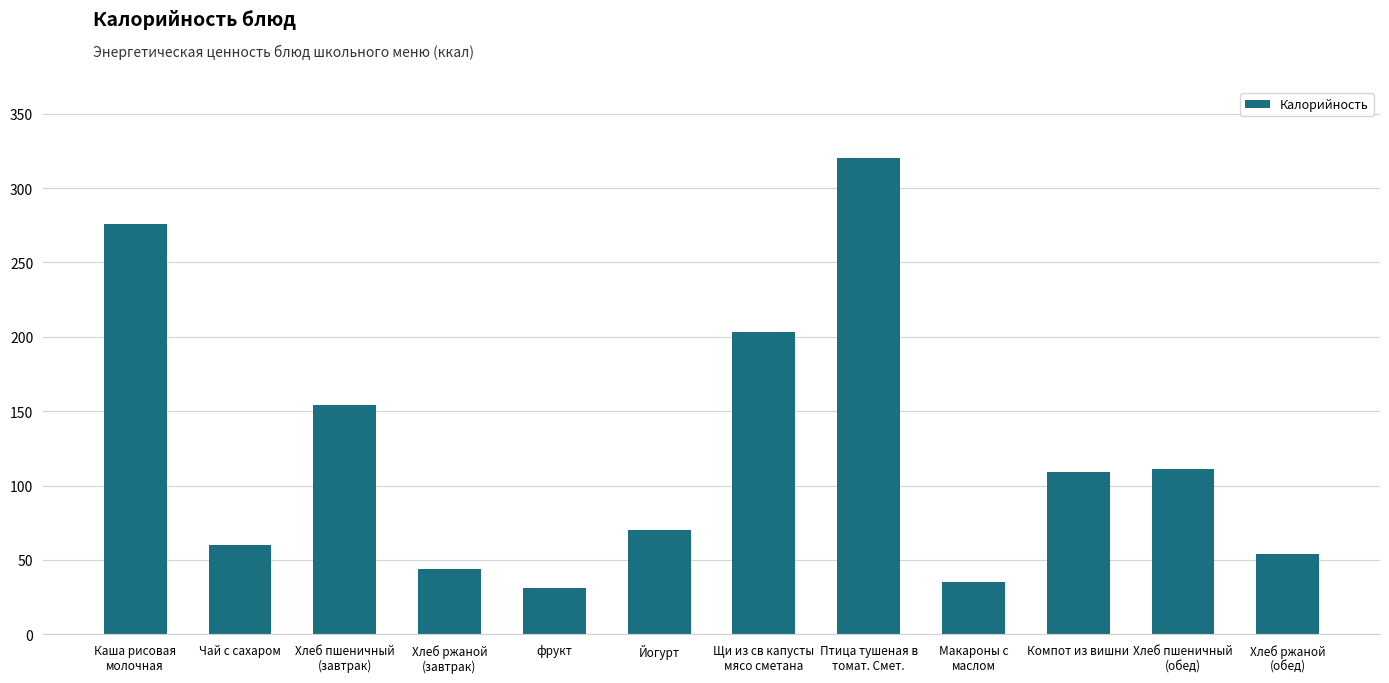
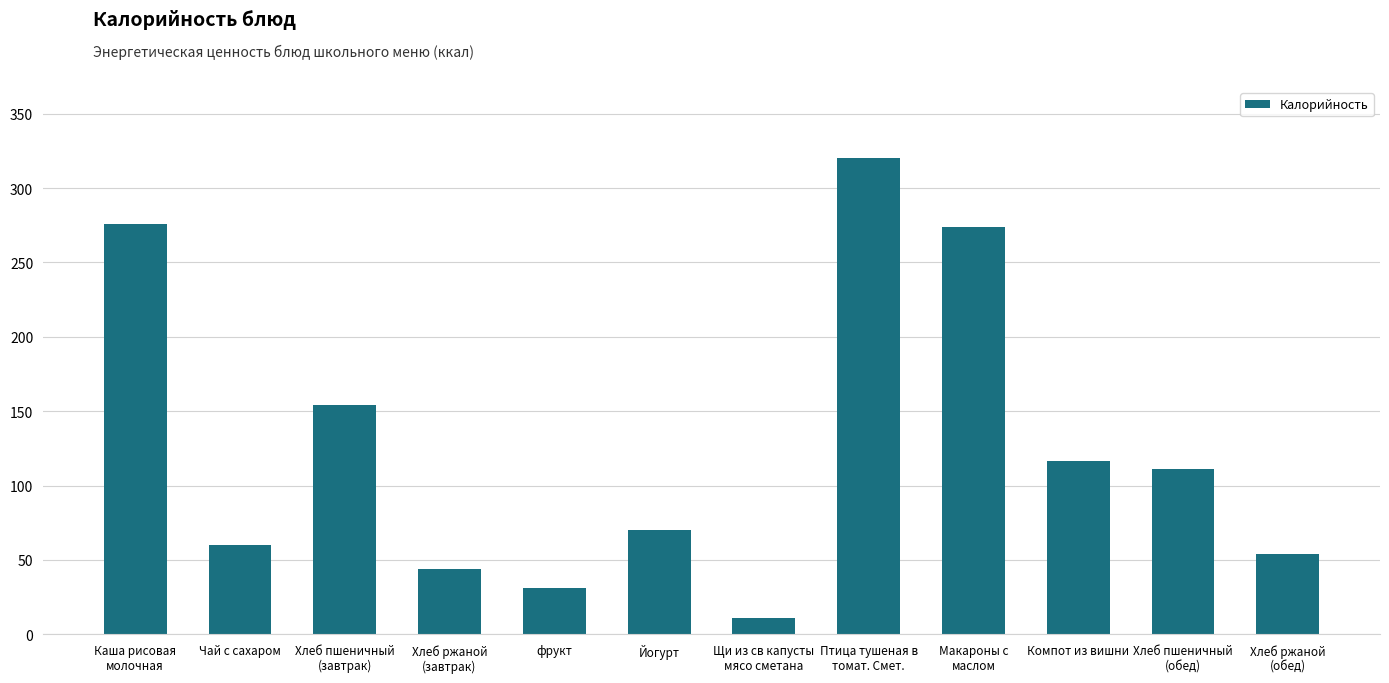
  {
    "Каша рисовая молочная": 276,
    "Чай с сахаром": 60,
    "Хлеб пшеничный (завтрак)": 154,
    "Хлеб ржаной (завтрак)": 44,
    "фрукт": 31,
    "Йогурт": 70,
-   "Щи из св капусты мясо сметана": 203,
+   "Щи из св капусты мясо сметана": 11,
    "Птица тушеная в томат. Смет.": 320,
-   "Макароны с маслом": 35,
-   "Компот из вишни": 109,
+   "Макароны с маслом": 274,
+   "Компот из вишни": 117,
    "Хлеб пшеничный (обед)": 111,
    "Хлеб ржаной (обед)": 54
  }
